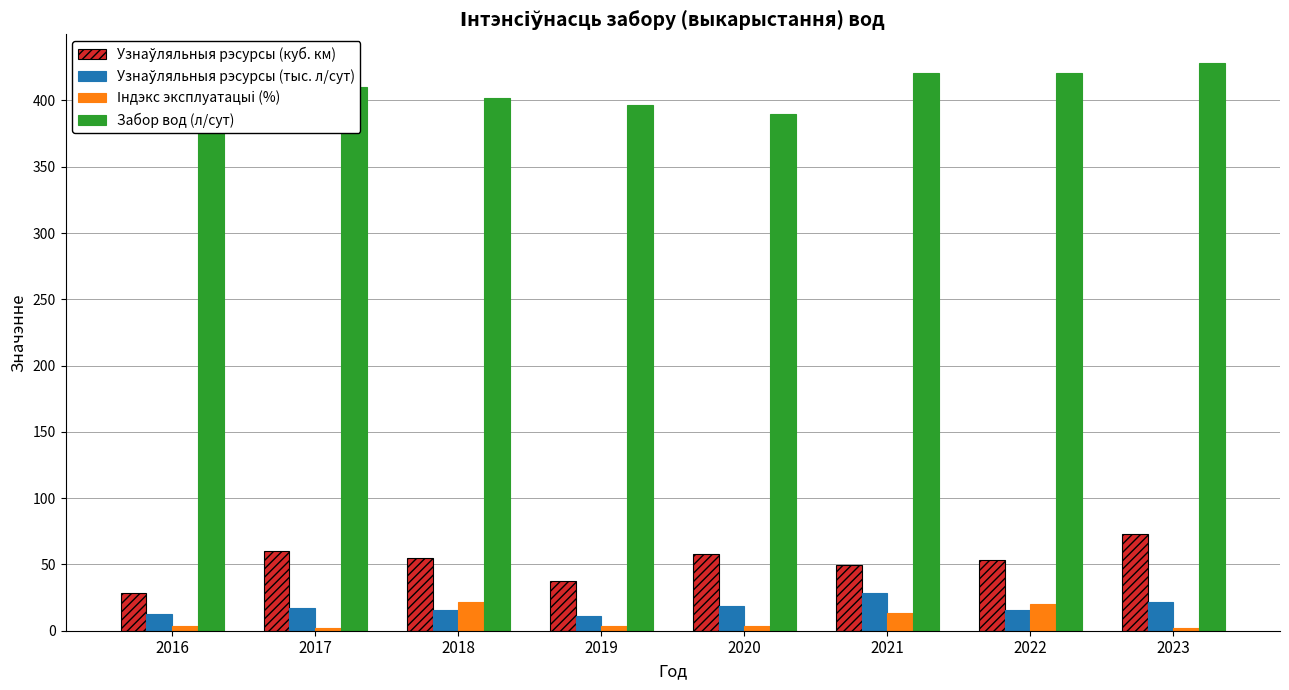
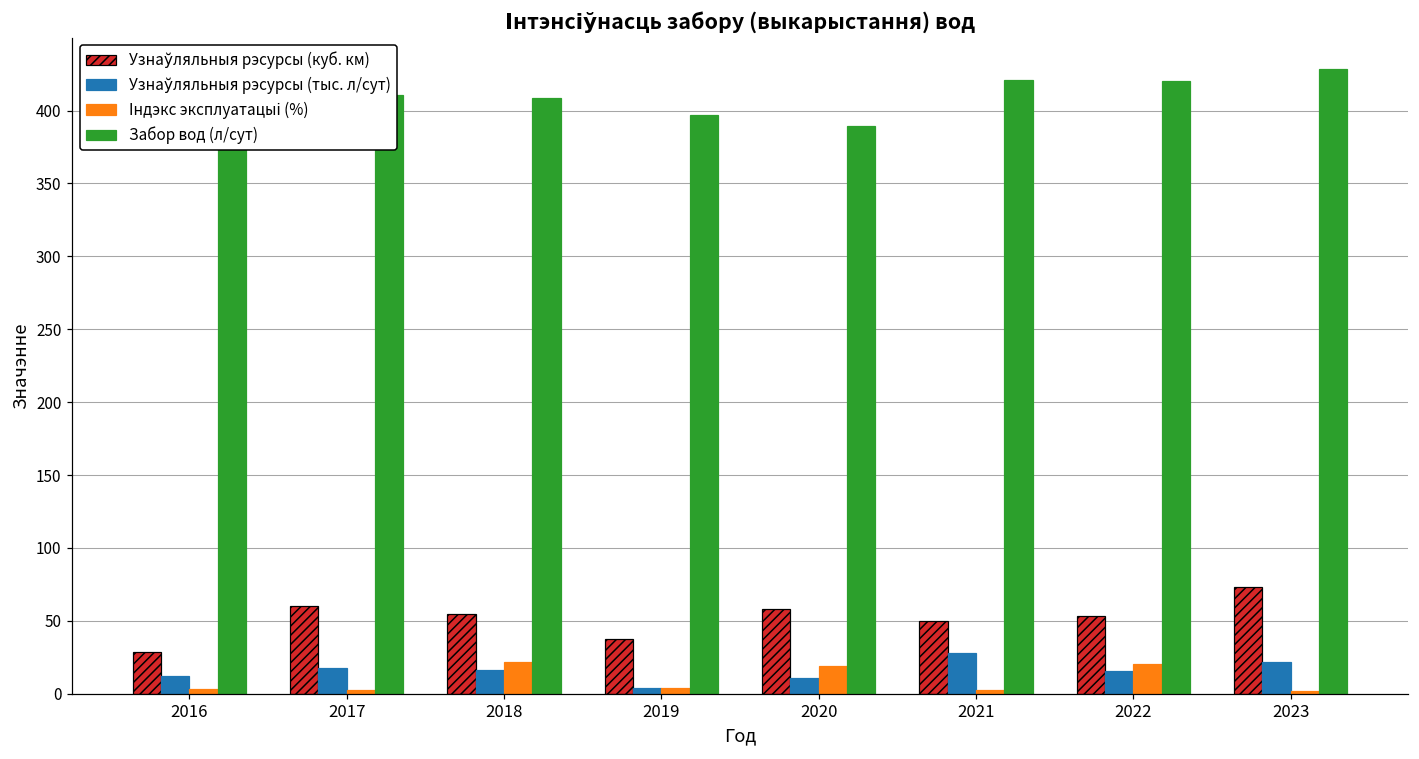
  {
    "Узнаўляльныя рэсурсы (куб. км)": {
      "2016": 29,
      "2017": 60,
      "2018": 55,
      "2019": 37,
      "2020": 58,
      "2021": 50,
      "2022": 53,
      "2023": 73
    },
    "Узнаўляльныя рэсурсы (тыс. л/сут)": {
      "2016": 12,
      "2017": 18,
      "2018": 16,
-     "2019": 11,
-     "2020": 18,
+     "2019": 4,
+     "2020": 11,
      "2021": 28,
      "2022": 16,
      "2023": 22
    },
    "Індэкс эксплуатацыі (%)": {
      "2016": 4,
      "2017": 2,
      "2018": 22,
      "2019": 4,
-     "2020": 4,
-     "2021": 13,
+     "2020": 19,
+     "2021": 3,
      "2022": 20,
      "2023": 2
    },
    "Забор вод (л/сут)": {
-     "2018": 402,
+     "2018": 409,
      "2019": 397,
      "2020": 390,
      "2021": 421,
      "2022": 421,
      "2023": 429
    }
  }
